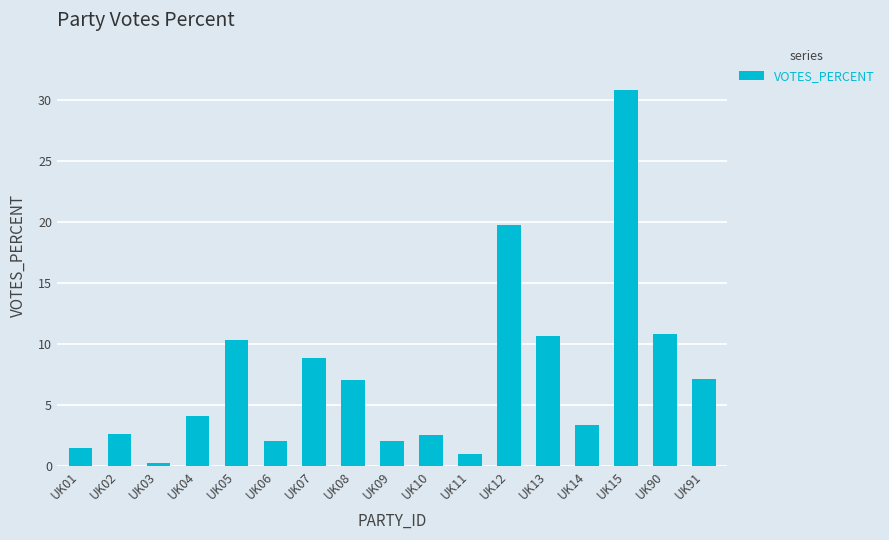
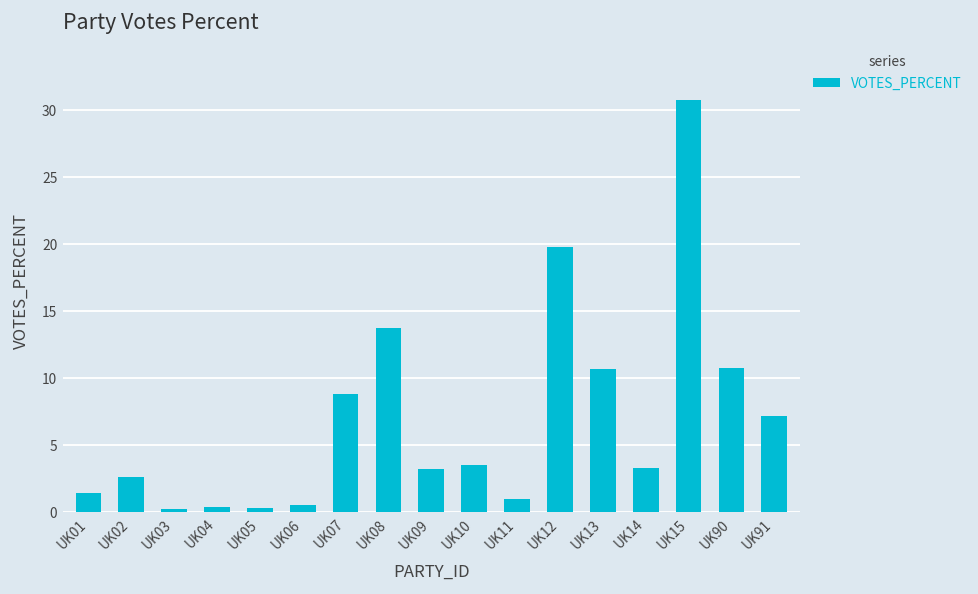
  {
    "UK01": 1.4,
    "UK02": 2.6,
    "UK03": 0.3,
-   "UK04": 4.1,
-   "UK05": 10.3,
-   "UK06": 2.0,
+   "UK04": 0.4,
+   "UK05": 0.3,
+   "UK06": 0.5,
    "UK07": 8.9,
-   "UK08": 7.1,
-   "UK09": 2.0,
-   "UK10": 2.6,
+   "UK08": 13.7,
+   "UK09": 3.2,
+   "UK10": 3.5,
    "UK11": 1.0,
    "UK12": 19.8,
    "UK13": 10.7,
    "UK14": 3.3,
    "UK15": 30.8,
    "UK90": 10.8,
    "UK91": 7.2
  }
